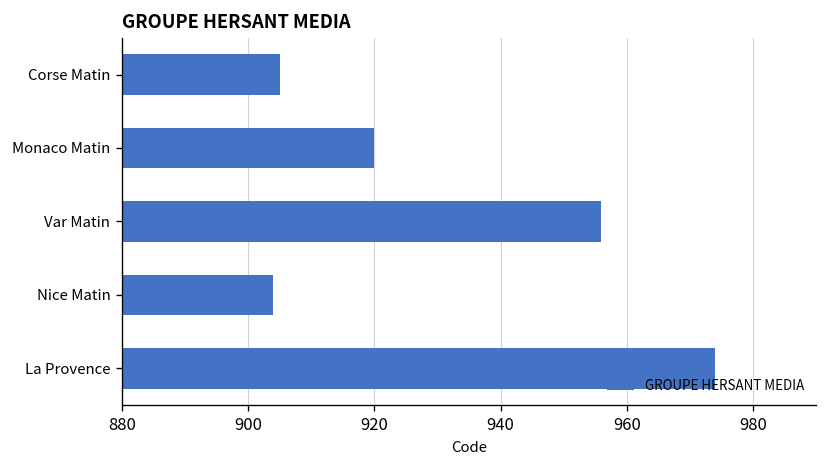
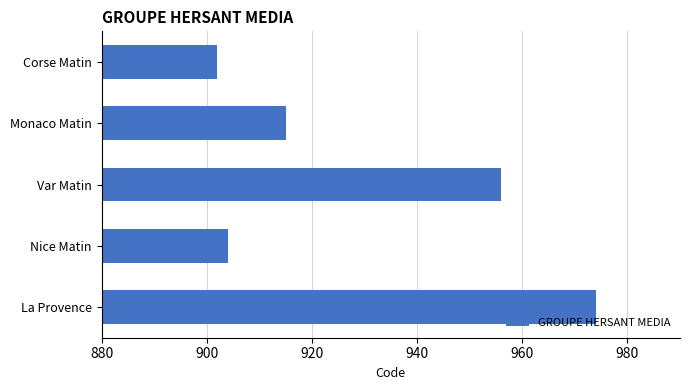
  {
-   "Corse Matin": 905,
-   "Monaco Matin": 920,
+   "Corse Matin": 902,
+   "Monaco Matin": 915,
    "Var Matin": 956,
    "Nice Matin": 904,
    "La Provence": 974
  }
